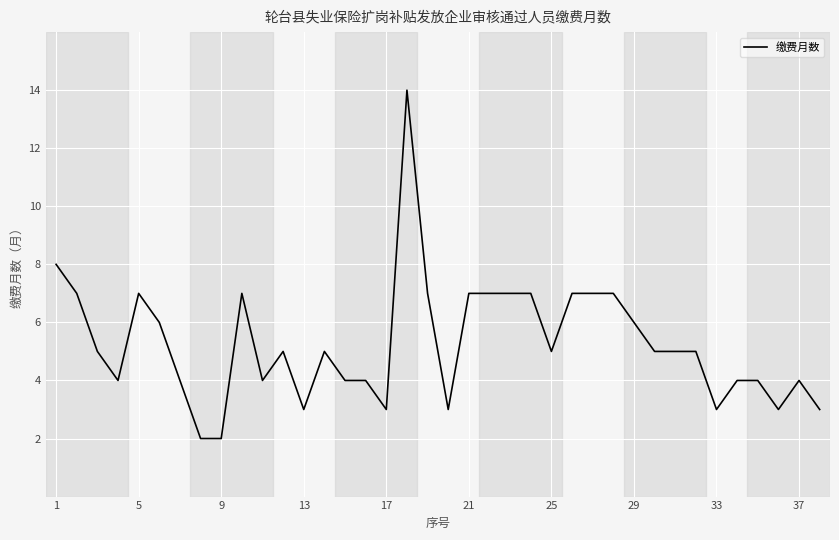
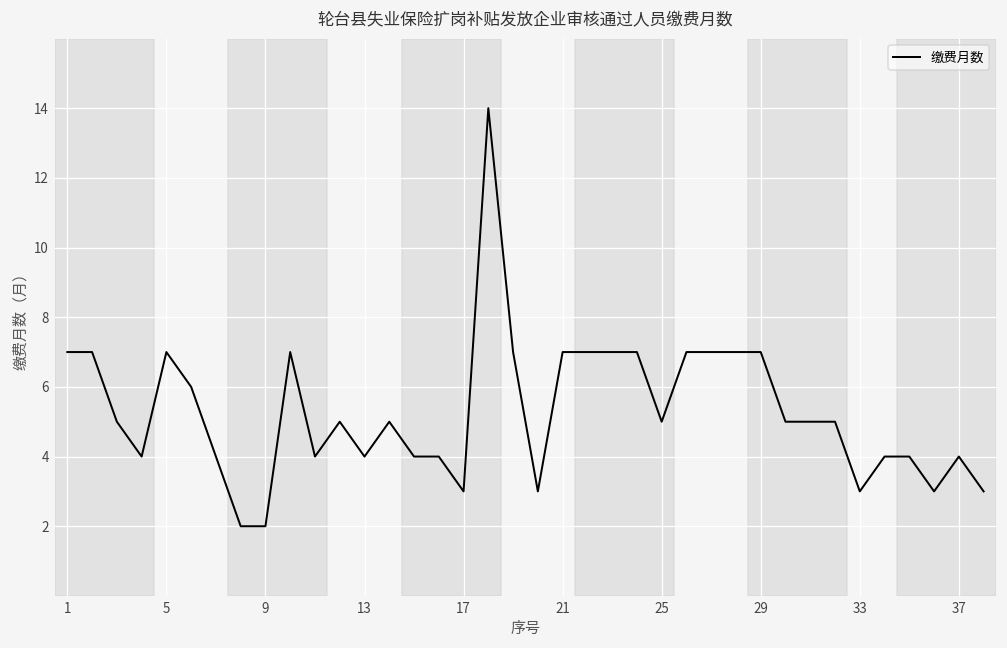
  {
-   "1": 8,
+   "1": 7,
    "5": 7,
    "9": 2,
-   "13": 3,
+   "13": 4,
    "17": 3,
    "21": 7,
    "25": 5,
-   "29": 6,
+   "29": 7,
    "33": 3,
    "37": 4
  }
